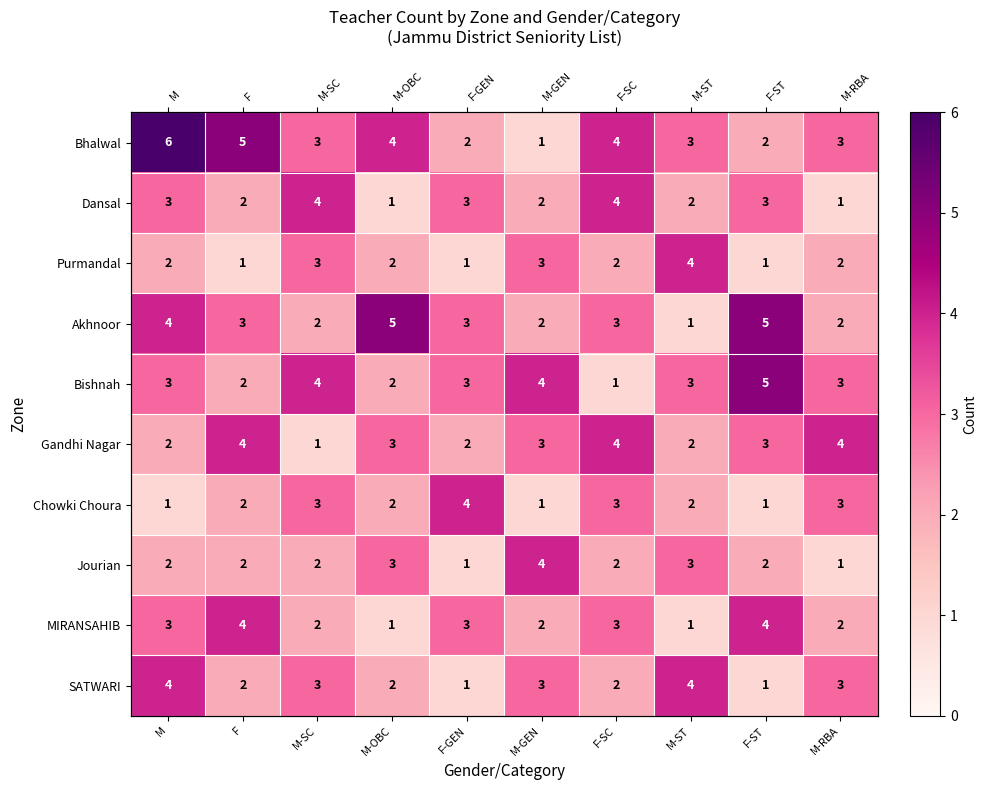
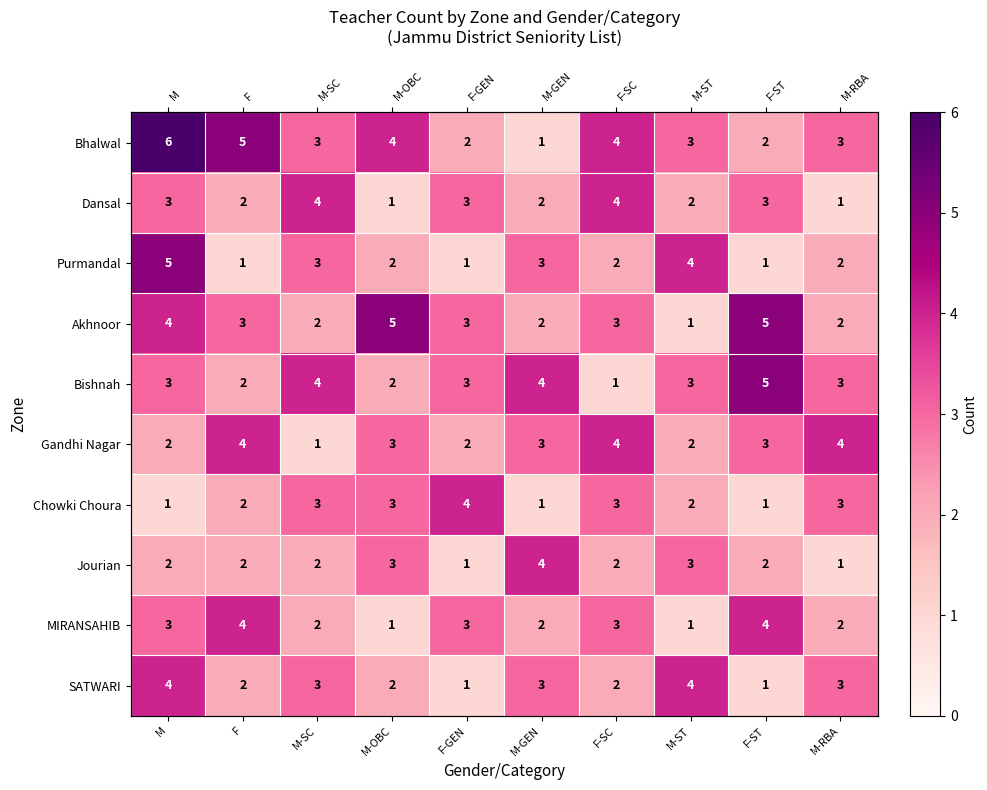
  {
    "Bhalwal": {
      "M": 6,
      "F": 5,
      "M-SC": 3,
      "M-OBC": 4,
      "F-GEN": 2,
      "M-GEN": 1,
      "F-SC": 4,
      "M-ST": 3,
      "F-ST": 2,
      "M-RBA": 3
    },
    "Dansal": {
      "M": 3,
      "F": 2,
      "M-SC": 4,
      "M-OBC": 1,
      "F-GEN": 3,
      "M-GEN": 2,
      "F-SC": 4,
      "M-ST": 2,
      "F-ST": 3,
      "M-RBA": 1
    },
    "Purmandal": {
-     "M": 2,
+     "M": 5,
      "F": 1,
      "M-SC": 3,
      "M-OBC": 2,
      "F-GEN": 1,
      "M-GEN": 3,
      "F-SC": 2,
      "M-ST": 4,
      "F-ST": 1,
      "M-RBA": 2
    },
    "Akhnoor": {
      "M": 4,
      "F": 3,
      "M-SC": 2,
      "M-OBC": 5,
      "F-GEN": 3,
      "M-GEN": 2,
      "F-SC": 3,
      "M-ST": 1,
      "F-ST": 5,
      "M-RBA": 2
    },
    "Bishnah": {
      "M": 3,
      "F": 2,
      "M-SC": 4,
      "M-OBC": 2,
      "F-GEN": 3,
      "M-GEN": 4,
      "F-SC": 1,
      "M-ST": 3,
      "F-ST": 5,
      "M-RBA": 3
    },
    "Gandhi Nagar": {
      "M": 2,
      "F": 4,
      "M-SC": 1,
      "M-OBC": 3,
      "F-GEN": 2,
      "M-GEN": 3,
      "F-SC": 4,
      "M-ST": 2,
      "F-ST": 3,
      "M-RBA": 4
    },
    "Chowki Choura": {
      "M": 1,
      "F": 2,
      "M-SC": 3,
-     "M-OBC": 2,
+     "M-OBC": 3,
      "F-GEN": 4,
      "M-GEN": 1,
      "F-SC": 3,
      "M-ST": 2,
      "F-ST": 1,
      "M-RBA": 3
    },
    "Jourian": {
      "M": 2,
      "F": 2,
      "M-SC": 2,
      "M-OBC": 3,
      "F-GEN": 1,
      "M-GEN": 4,
      "F-SC": 2,
      "M-ST": 3,
      "F-ST": 2,
      "M-RBA": 1
    },
    "MIRANSAHIB": {
      "M": 3,
      "F": 4,
      "M-SC": 2,
      "M-OBC": 1,
      "F-GEN": 3,
      "M-GEN": 2,
      "F-SC": 3,
      "M-ST": 1,
      "F-ST": 4,
      "M-RBA": 2
    },
    "SATWARI": {
      "M": 4,
      "F": 2,
      "M-SC": 3,
      "M-OBC": 2,
      "F-GEN": 1,
      "M-GEN": 3,
      "F-SC": 2,
      "M-ST": 4,
      "F-ST": 1,
      "M-RBA": 3
    }
  }
